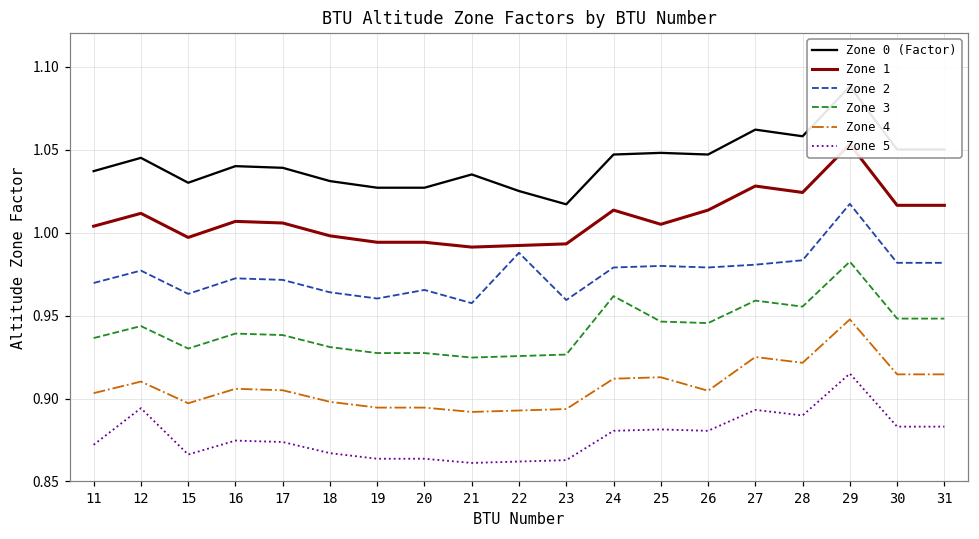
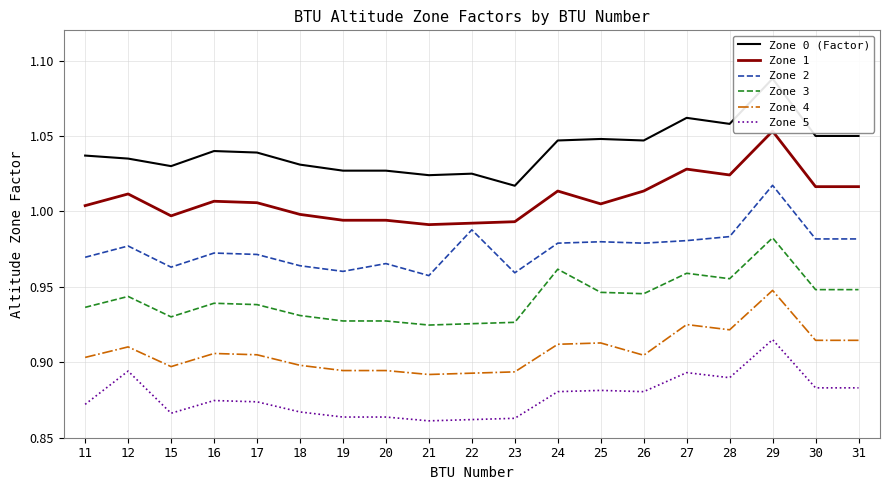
  {
    "Zone 0 (Factor)": {
      "11": 1.037,
-     "12": 1.045,
+     "12": 1.035,
      "15": 1.030,
      "16": 1.040,
      "17": 1.039,
      "18": 1.031,
      "19": 1.027,
      "20": 1.027,
-     "21": 1.035,
+     "21": 1.024,
      "22": 1.025,
      "23": 1.017,
      "24": 1.047,
      "25": 1.048,
      "26": 1.047,
      "27": 1.062,
      "28": 1.058,
      "30": 1.050,
      "31": 1.050
    },
    "Zone 1": {
      "11": 1.004,
      "12": 1.012,
      "15": 0.997,
      "16": 1.007,
      "17": 1.006,
      "18": 0.998,
      "19": 0.994,
      "20": 0.994,
      "21": 0.991,
      "22": 0.992,
      "23": 0.993,
      "24": 1.013,
      "25": 1.005,
      "26": 1.013,
      "27": 1.028,
      "28": 1.024,
      "30": 1.016,
      "31": 1.016
    },
    "Zone 2": {
      "11": 0.970,
      "12": 0.977,
      "15": 0.963,
      "16": 0.972,
      "17": 0.971,
      "18": 0.964,
      "19": 0.960,
      "20": 0.965,
      "21": 0.957,
      "22": 0.988,
      "23": 0.959,
      "24": 0.979,
      "25": 0.980,
      "26": 0.979,
      "27": 0.981,
      "28": 0.983,
      "29": 1.017,
      "30": 0.982,
      "31": 0.982
    },
    "Zone 3": {
      "11": 0.936,
      "12": 0.944,
      "15": 0.930,
      "16": 0.939,
      "17": 0.938,
      "18": 0.931,
      "19": 0.927,
      "20": 0.927,
      "21": 0.925,
      "22": 0.926,
      "23": 0.926,
      "24": 0.962,
      "25": 0.946,
      "26": 0.945,
      "27": 0.959,
      "28": 0.955,
      "29": 0.982,
      "30": 0.948,
      "31": 0.948
    },
    "Zone 4": {
      "11": 0.903,
      "12": 0.910,
      "15": 0.897,
      "16": 0.906,
      "17": 0.905,
      "18": 0.898,
      "19": 0.895,
      "20": 0.895,
      "21": 0.892,
      "22": 0.893,
      "23": 0.894,
      "24": 0.912,
      "25": 0.913,
      "26": 0.905,
      "27": 0.925,
      "28": 0.922,
      "29": 0.948,
      "30": 0.915,
      "31": 0.915
    },
    "Zone 5": {
      "11": 0.872,
      "12": 0.894,
      "15": 0.866,
      "16": 0.875,
      "17": 0.874,
      "18": 0.867,
      "19": 0.864,
      "20": 0.864,
      "21": 0.861,
      "22": 0.862,
      "23": 0.863,
      "24": 0.881,
      "25": 0.881,
      "26": 0.881,
      "27": 0.893,
      "28": 0.890,
      "29": 0.915,
      "30": 0.883,
      "31": 0.883
    }
  }
